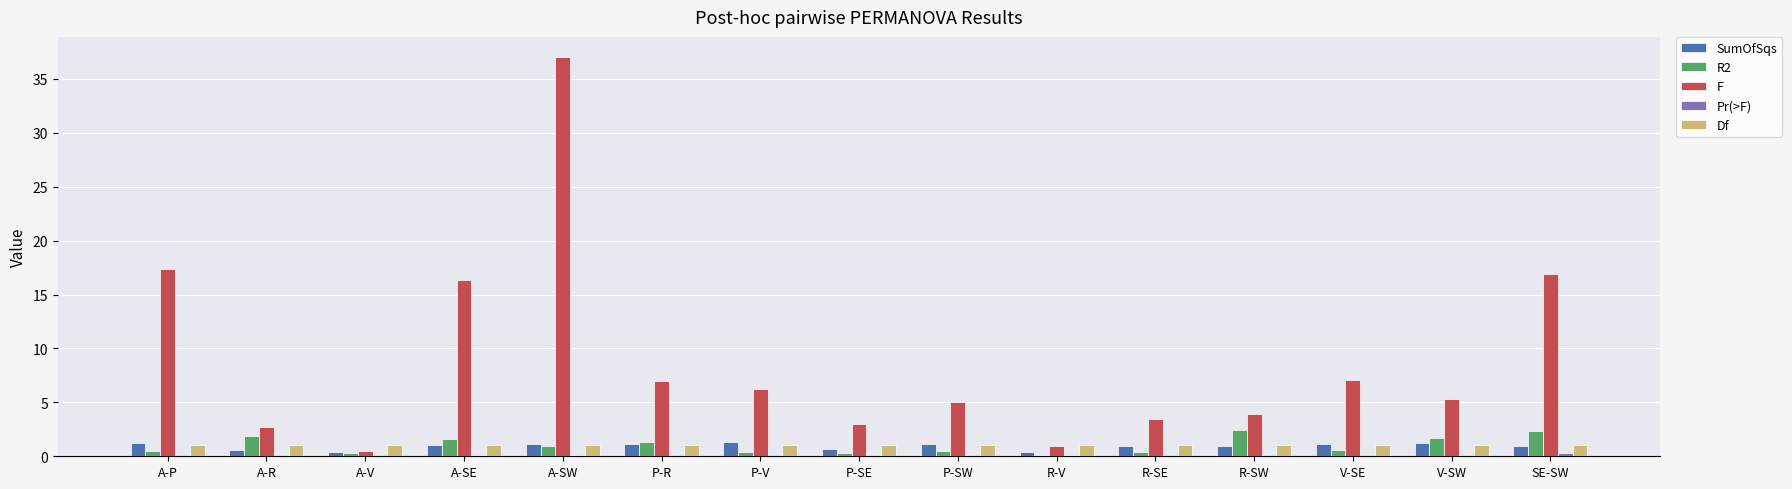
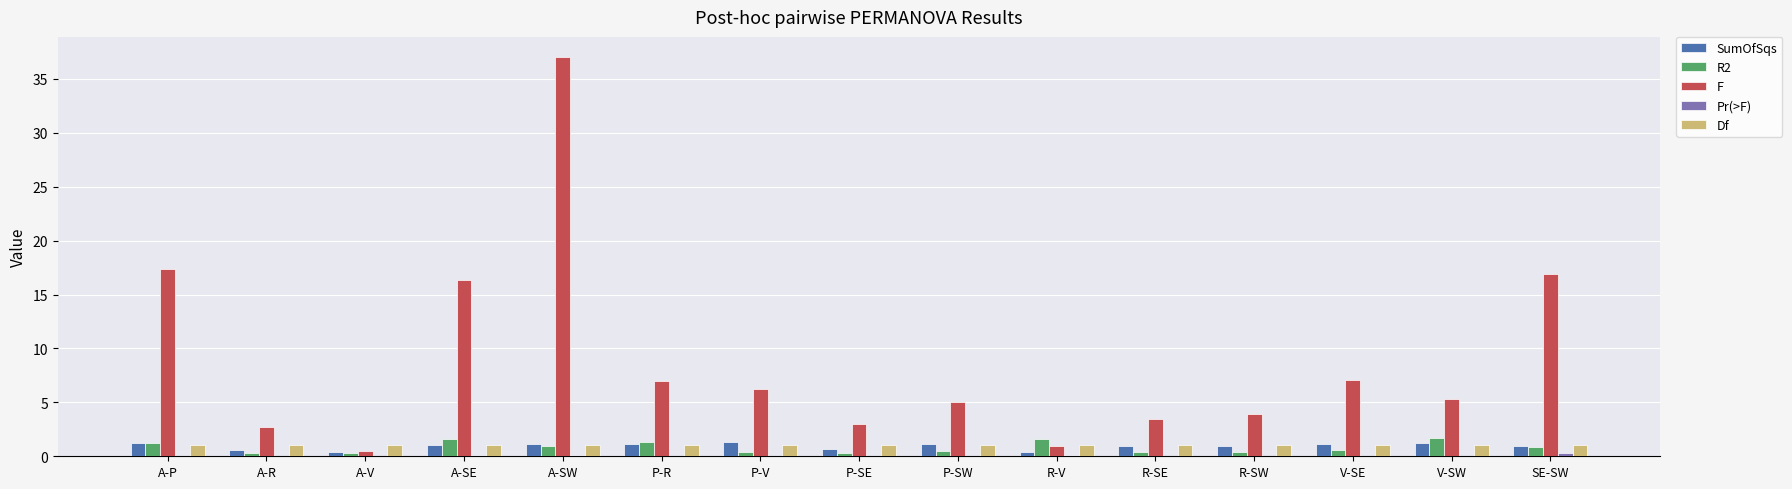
  {
    "R2": {
-     "A-P": 0.5,
-     "A-R": 1.9,
+     "A-P": 1.2,
+     "A-R": 0.3,
      "A-V": 0.3,
      "A-SE": 1.6,
      "A-SW": 0.9,
      "P-R": 1.4,
      "P-V": 0.4,
      "P-SE": 0.3,
      "P-SW": 0.5,
-     "R-V": 0.2,
+     "R-V": 1.6,
      "R-SE": 0.4,
-     "R-SW": 2.5,
+     "R-SW": 0.4,
      "V-SE": 0.5,
      "V-SW": 1.7,
-     "SE-SW": 2.4
+     "SE-SW": 0.9
    },
    "F": {
      "A-P": 17.4,
      "A-R": 2.7,
      "A-V": 0.5,
      "A-SE": 16.3,
      "A-SW": 37.0,
      "P-R": 6.9,
      "P-V": 6.2,
      "P-SE": 3.0,
      "P-SW": 5.0,
      "R-V": 0.9,
      "R-SE": 3.5,
      "R-SW": 3.9,
      "V-SE": 7.1,
      "V-SW": 5.3,
      "SE-SW": 16.9
    },
    "Df": {
      "A-P": 1.0,
      "A-R": 1.0,
      "A-V": 1.0,
      "A-SE": 1.0,
      "A-SW": 1.0,
      "P-R": 1.0,
      "P-V": 1.0,
      "P-SE": 1.0,
      "P-SW": 1.0,
      "R-V": 1.0,
      "R-SE": 1.0,
      "R-SW": 1.0,
      "V-SE": 1.0,
      "V-SW": 1.0,
      "SE-SW": 1.0
    }
  }
